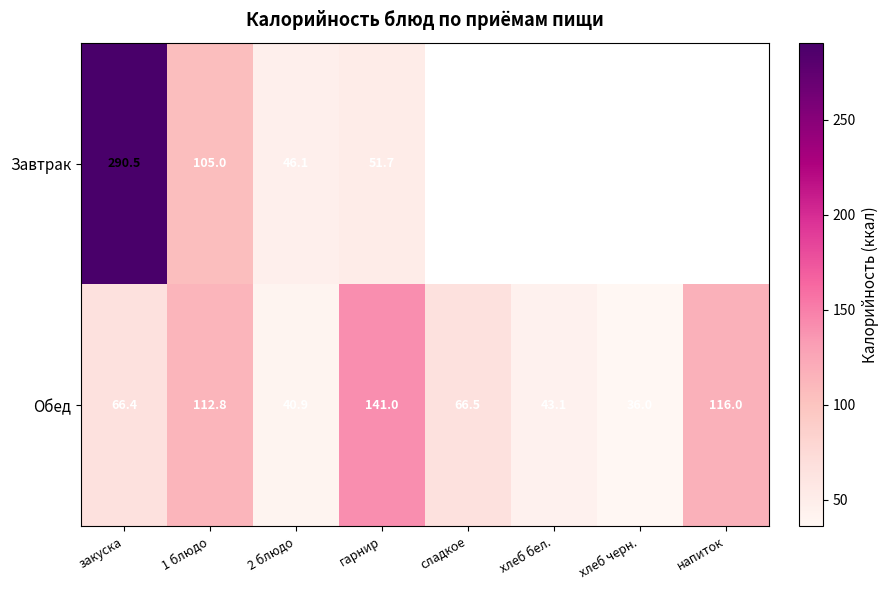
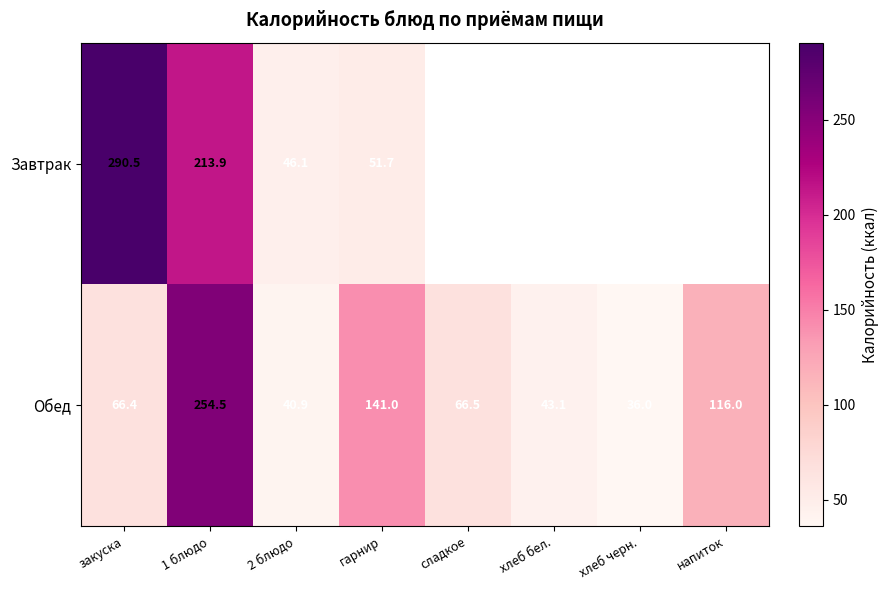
  {
    "Завтрак": {
      "закуска": 290.5,
-     "1 блюдо": 105.0
+     "1 блюдо": 213.9
    },
    "Обед": {
-     "1 блюдо": 112.8,
+     "1 блюдо": 254.5,
      "гарнир": 141.0,
      "напиток": 116.0
    }
  }
